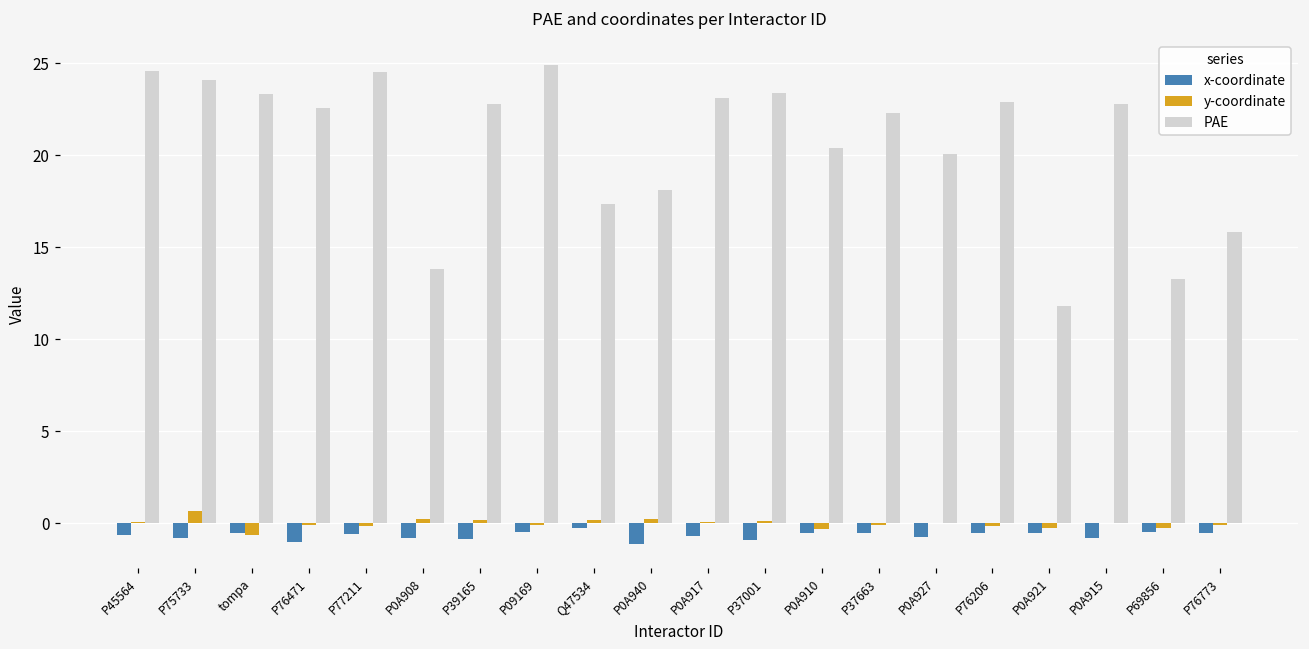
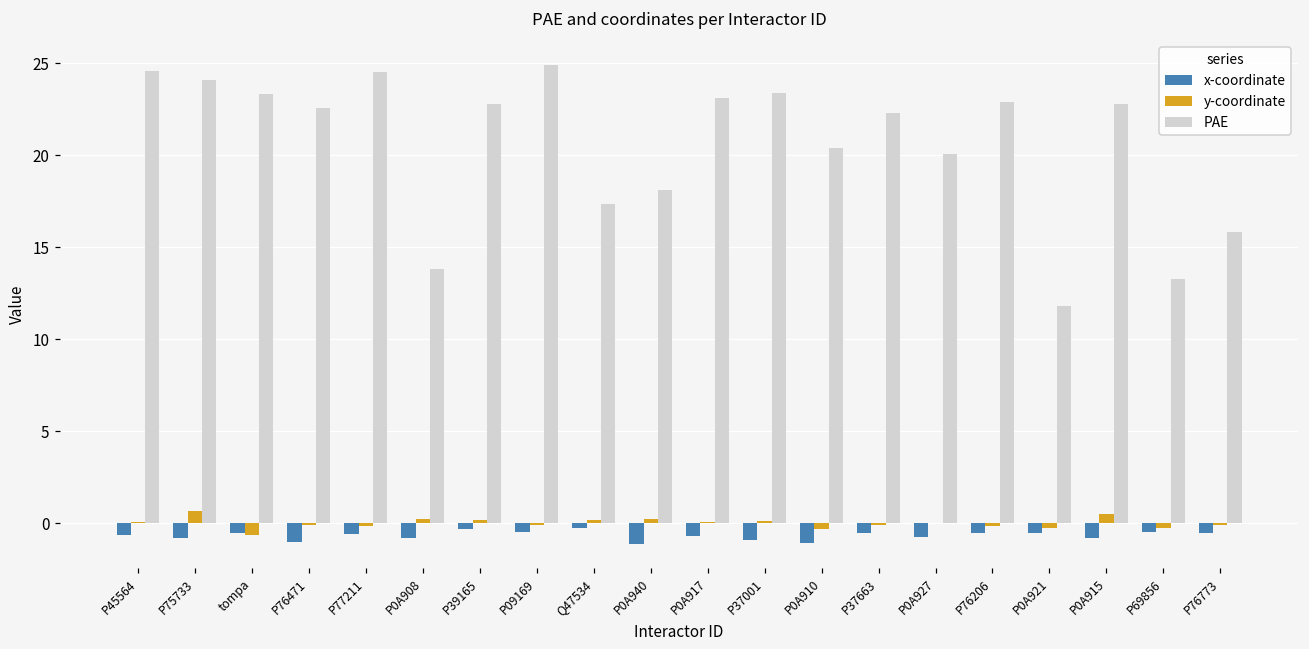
  {
    "x-coordinate": {
      "P45564": -0.7,
      "P75733": -0.8,
      "tompa": -0.5,
      "P76471": -1.0,
      "P77211": -0.6,
      "P0A908": -0.8,
-     "P39165": -0.9,
+     "P39165": -0.3,
      "P09169": -0.5,
      "Q47534": -0.3,
      "P0A940": -1.1,
      "P0A917": -0.7,
      "P37001": -0.9,
-     "P0A910": -0.5,
+     "P0A910": -1.1,
      "P37663": -0.5,
      "P0A927": -0.8,
      "P76206": -0.6,
      "P0A921": -0.5,
      "P0A915": -0.8,
      "P69856": -0.5,
      "P76773": -0.5
    },
    "y-coordinate": {
      "P75733": 0.7,
      "tompa": -0.6,
      "P77211": -0.2,
      "P0A908": 0.2,
      "P39165": 0.2,
      "P0A940": 0.2,
      "P0A910": -0.3,
      "P76206": -0.2,
      "P0A921": -0.3,
-     "P0A915": 0.0,
+     "P0A915": 0.5,
      "P69856": -0.3
    },
    "PAE": {
      "P45564": 24.6,
      "P75733": 24.1,
      "tompa": 23.4,
      "P76471": 22.6,
      "P77211": 24.5,
      "P0A908": 13.8,
      "P39165": 22.8,
      "P09169": 24.9,
      "Q47534": 17.4,
      "P0A940": 18.1,
      "P0A917": 23.1,
      "P37001": 23.4,
      "P0A910": 20.4,
      "P37663": 22.3,
      "P0A927": 20.1,
      "P76206": 22.9,
      "P0A921": 11.8,
      "P0A915": 22.8,
      "P69856": 13.3,
      "P76773": 15.9
    }
  }
